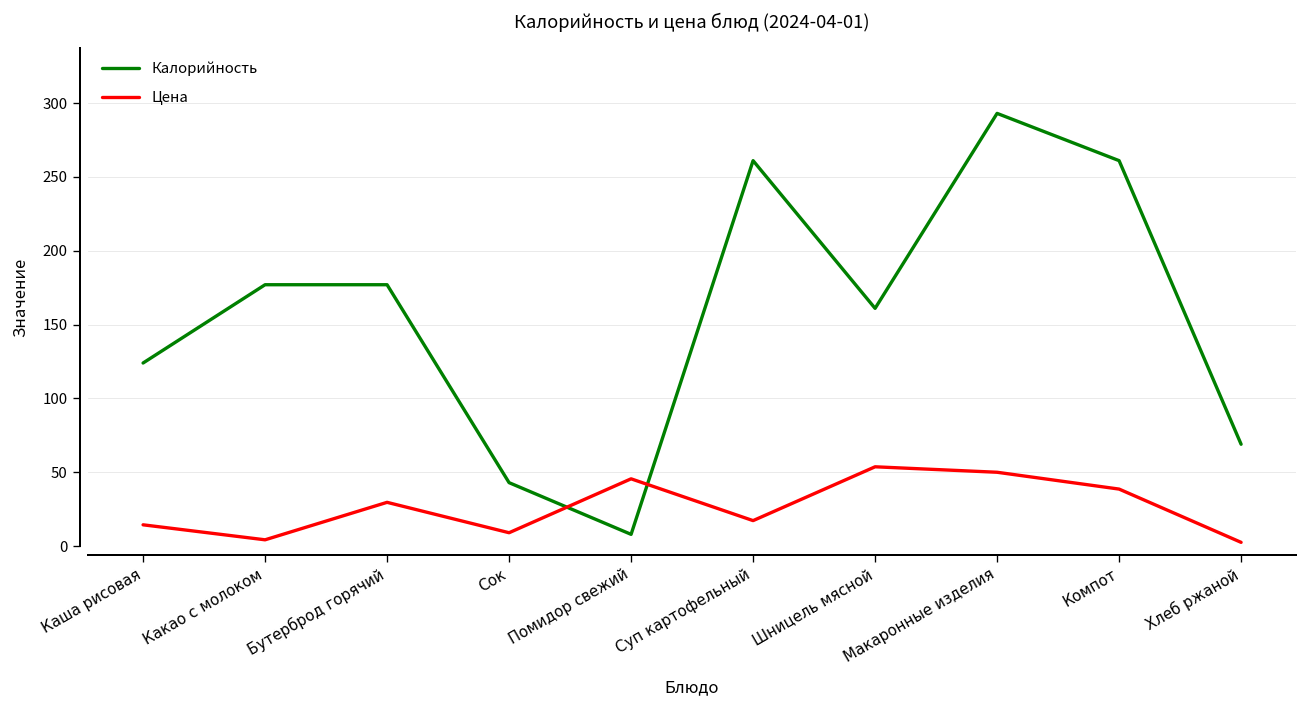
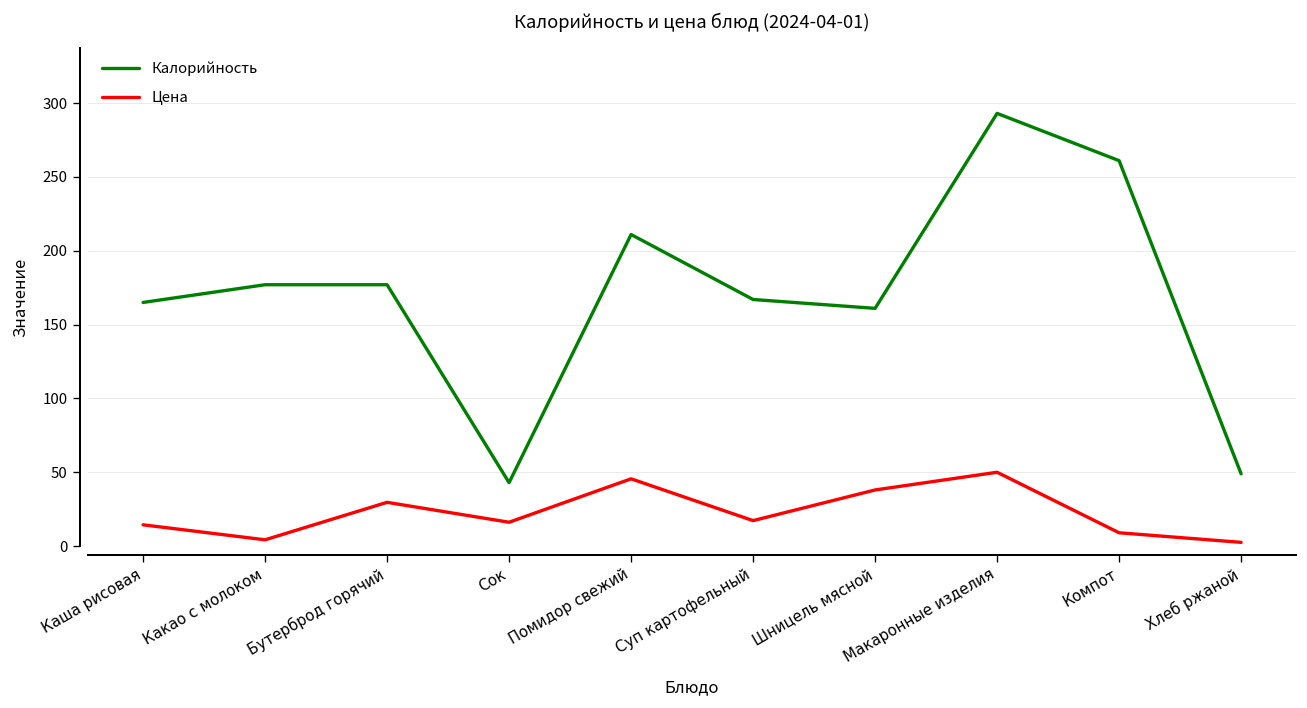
  {
    "Калорийность": {
-     "Каша рисовая": 124,
+     "Каша рисовая": 165,
      "Какао с молоком": 177,
      "Бутерброд горячий": 177,
      "Сок": 43,
-     "Помидор свежий": 8,
-     "Суп картофельный": 261,
+     "Помидор свежий": 211,
+     "Суп картофельный": 167,
      "Шницель мясной": 161,
      "Макаронные изделия": 293,
      "Компот": 261,
-     "Хлеб ржаной": 69
+     "Хлеб ржаной": 49
    },
    "Цена": {
      "Каша рисовая": 14,
      "Какао с молоком": 4,
      "Бутерброд горячий": 30,
-     "Сок": 9,
+     "Сок": 16,
      "Помидор свежий": 46,
      "Суп картофельный": 17,
-     "Шницель мясной": 54,
+     "Шницель мясной": 38,
      "Макаронные изделия": 50,
-     "Компот": 39,
+     "Компот": 9,
      "Хлеб ржаной": 3
    }
  }
